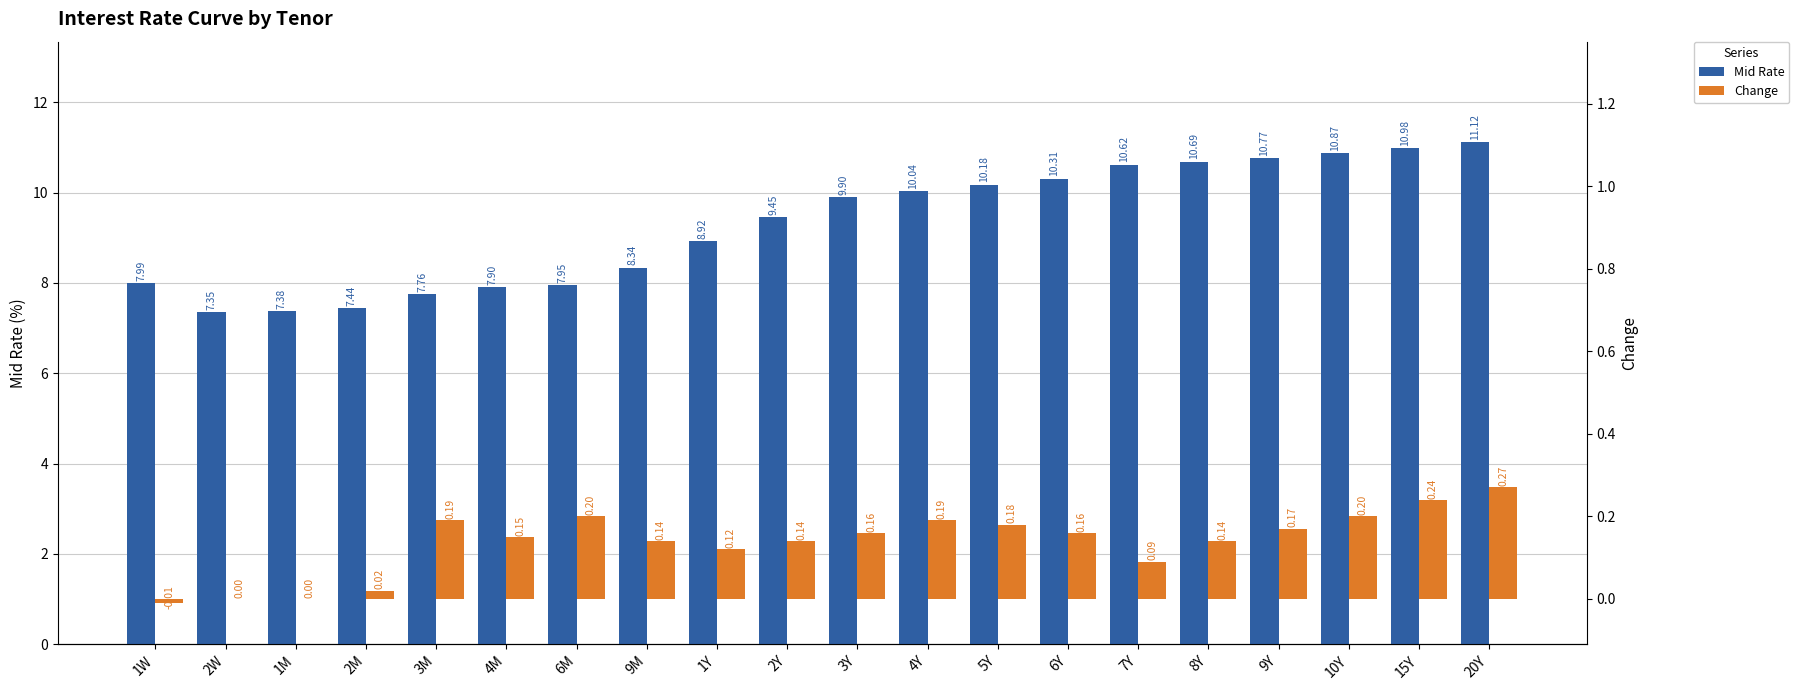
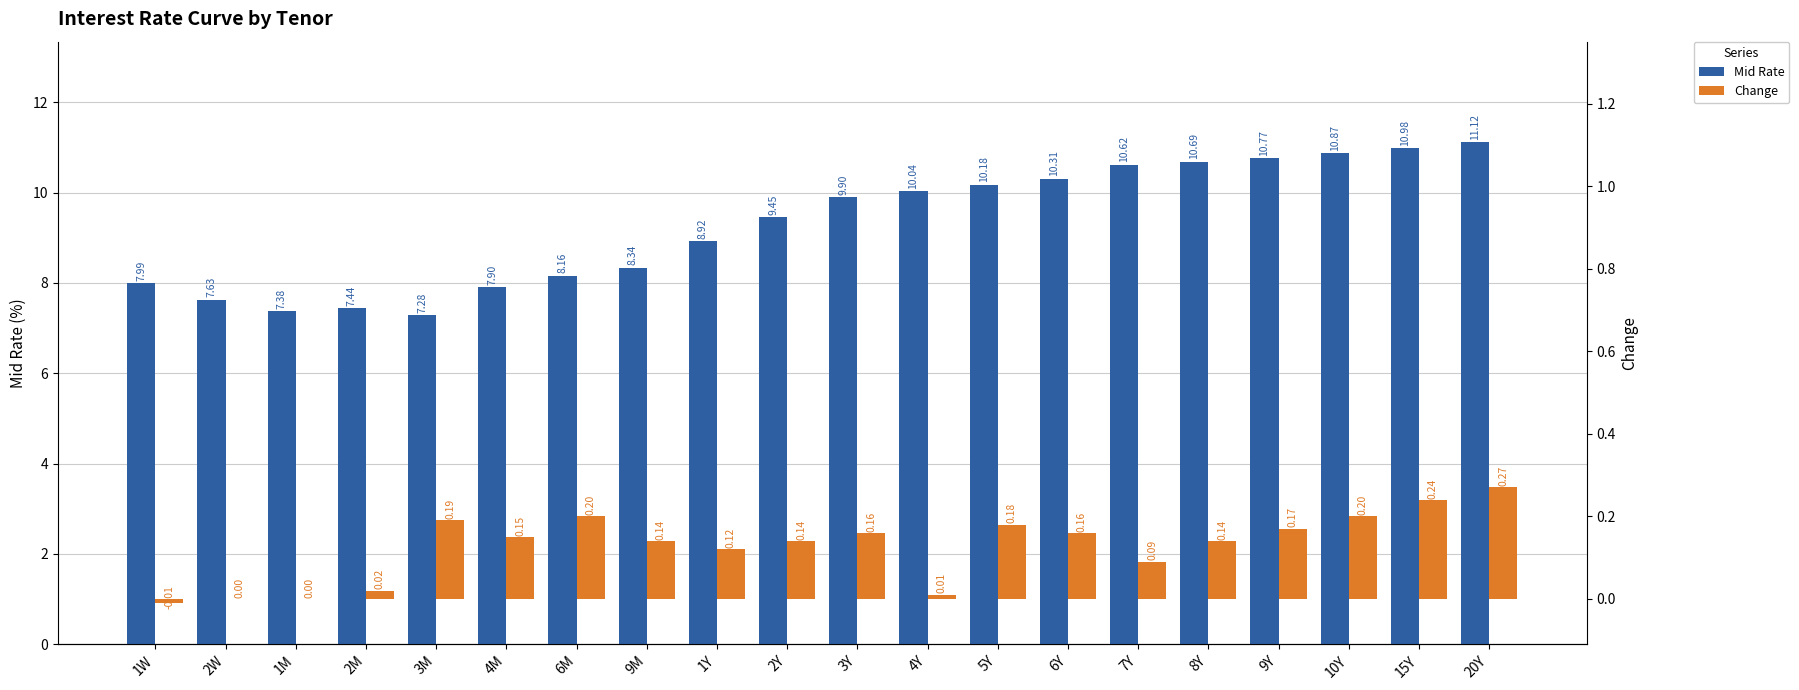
  {
    "Mid Rate": {
      "1W": 7.99,
-     "2W": 7.35,
+     "2W": 7.63,
      "1M": 7.38,
      "2M": 7.44,
-     "3M": 7.76,
+     "3M": 7.28,
      "4M": 7.90,
-     "6M": 7.95,
+     "6M": 8.16,
      "9M": 8.34,
      "1Y": 8.92,
      "2Y": 9.45,
      "3Y": 9.90,
      "4Y": 10.04,
      "5Y": 10.18,
      "6Y": 10.31,
      "7Y": 10.62,
      "8Y": 10.69,
      "9Y": 10.77,
      "10Y": 10.87,
      "15Y": 10.98,
      "20Y": 11.12
    },
    "Change": {
      "1W": -0.01,
      "2W": 0.00,
      "1M": 0.00,
      "2M": 0.02,
      "3M": 0.19,
      "4M": 0.15,
      "6M": 0.20,
      "9M": 0.14,
      "1Y": 0.12,
      "2Y": 0.14,
      "3Y": 0.16,
-     "4Y": 0.19,
+     "4Y": 0.01,
      "5Y": 0.18,
      "6Y": 0.16,
      "7Y": 0.09,
      "8Y": 0.14,
      "9Y": 0.17,
      "10Y": 0.20,
      "15Y": 0.24,
      "20Y": 0.27
    }
  }
